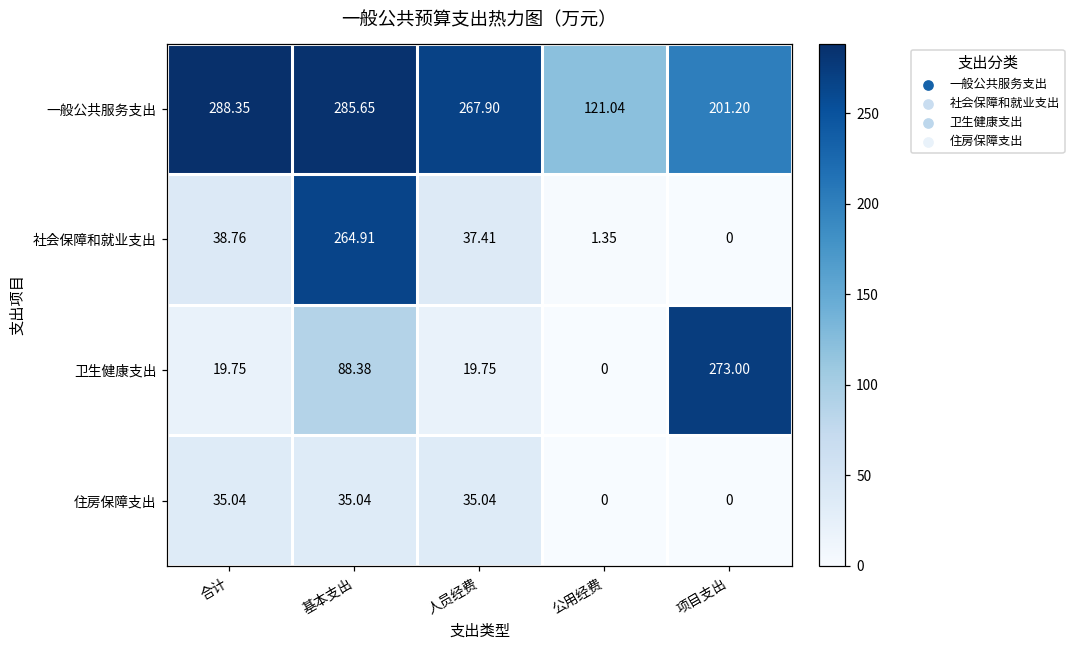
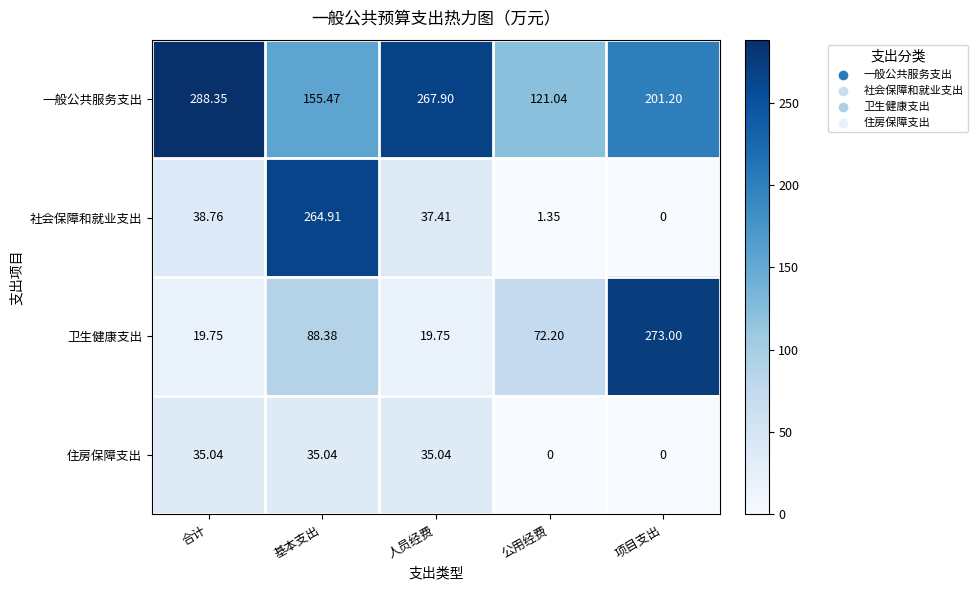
  {
    "一般公共服务支出": {
      "合计": 288.35,
-     "基本支出": 285.65,
+     "基本支出": 155.47,
      "人员经费": 267.90,
      "公用经费": 121.04,
      "项目支出": 201.20
    },
    "社会保障和就业支出": {
      "合计": 38.76,
      "基本支出": 264.91,
      "人员经费": 37.41,
      "公用经费": 1.35,
      "项目支出": 0
    },
    "卫生健康支出": {
      "合计": 19.75,
      "基本支出": 88.38,
      "人员经费": 19.75,
-     "公用经费": 0,
+     "公用经费": 72.20,
      "项目支出": 273.00
    },
    "住房保障支出": {
      "合计": 35.04,
      "基本支出": 35.04,
      "人员经费": 35.04,
      "公用经费": 0,
      "项目支出": 0
    }
  }
